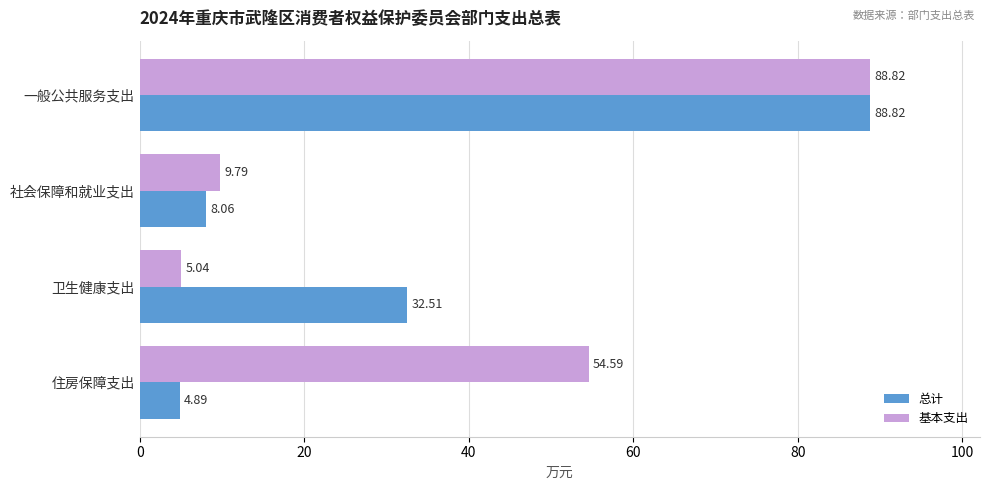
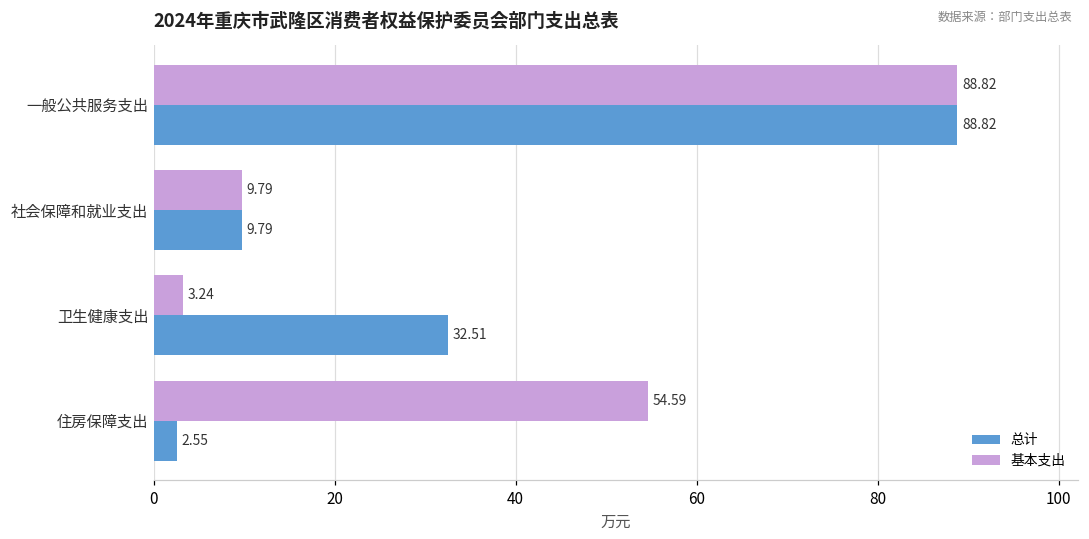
  {
    "总计": {
      "一般公共服务支出": 88.82,
-     "社会保障和就业支出": 8.06,
+     "社会保障和就业支出": 9.79,
      "卫生健康支出": 32.51,
-     "住房保障支出": 4.89
+     "住房保障支出": 2.55
    },
    "基本支出": {
      "一般公共服务支出": 88.82,
      "社会保障和就业支出": 9.79,
-     "卫生健康支出": 5.04,
+     "卫生健康支出": 3.24,
      "住房保障支出": 54.59
    }
  }
